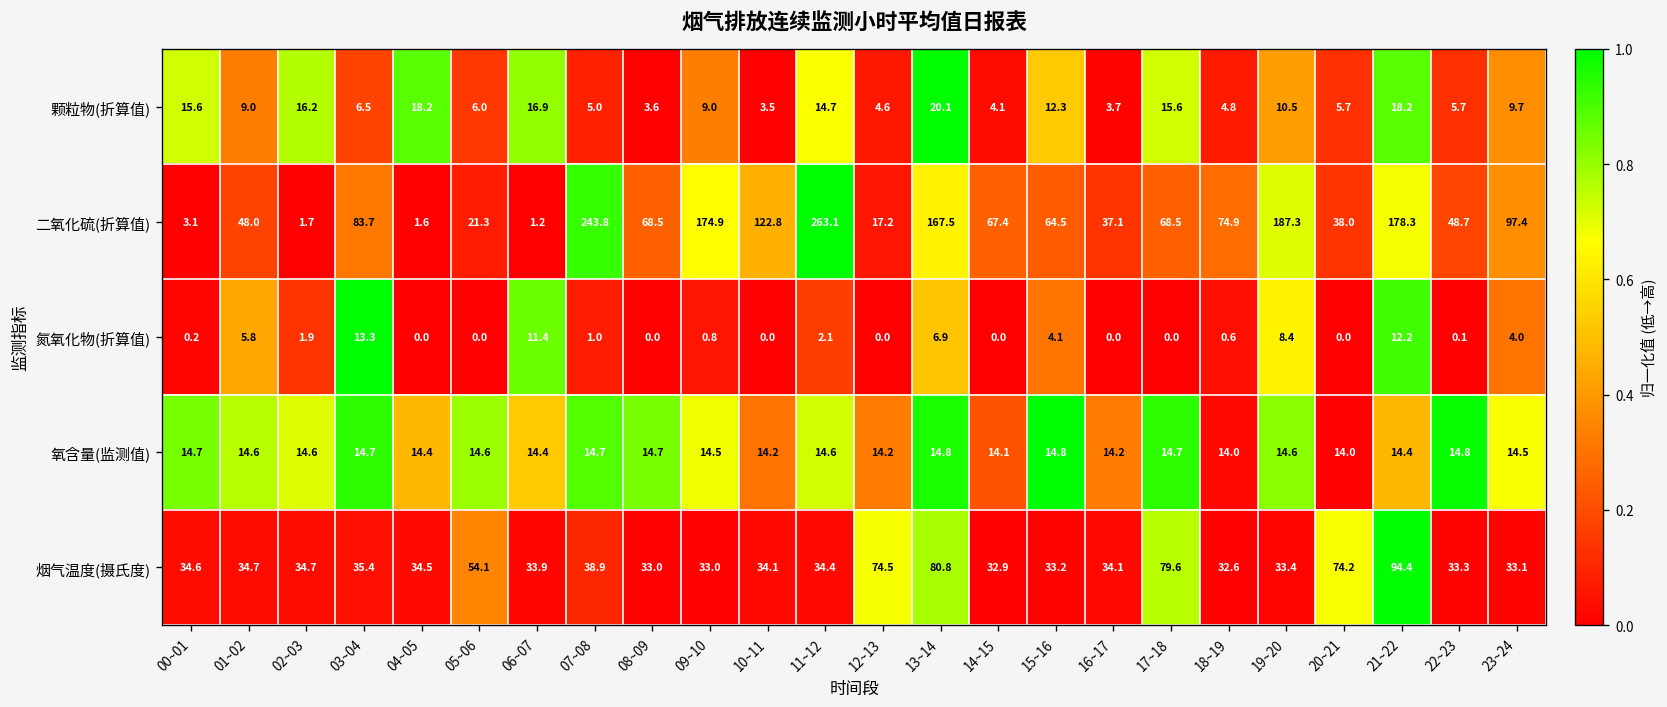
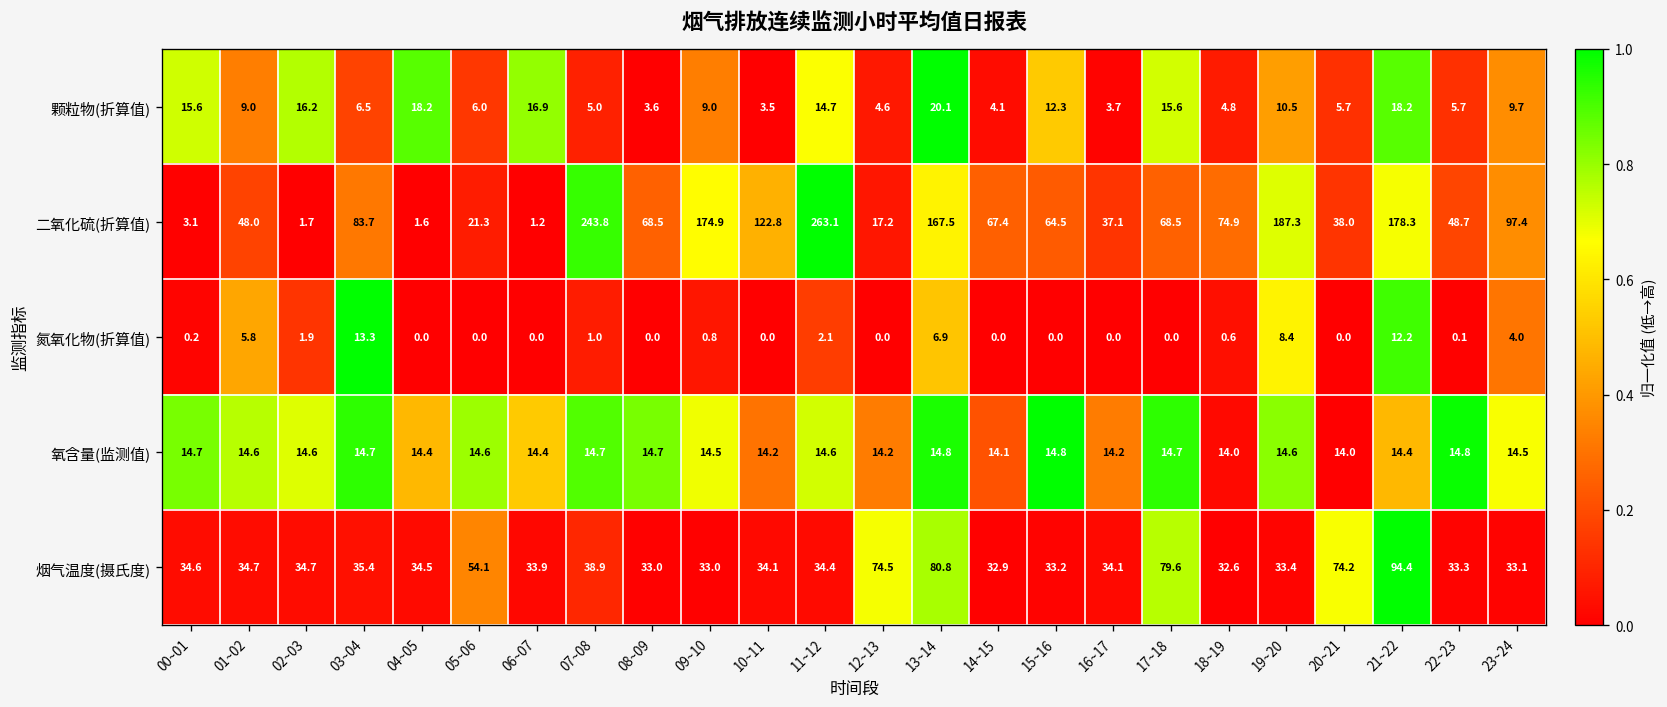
  {
    "颗粒物(折算值)": {
      "00~01": 15.6,
      "01~02": 9.0,
      "02~03": 16.2,
      "03~04": 6.5,
      "04~05": 18.2,
      "05~06": 6.0,
      "06~07": 16.9,
      "07~08": 5.0,
      "08~09": 3.6,
      "09~10": 9.0,
      "10~11": 3.5,
      "11~12": 14.7,
      "12~13": 4.6,
      "13~14": 20.1,
      "14~15": 4.1,
      "15~16": 12.3,
      "16~17": 3.7,
      "17~18": 15.6,
      "18~19": 4.8,
      "19~20": 10.5,
      "20~21": 5.7,
      "21~22": 18.2,
      "22~23": 5.7,
      "23~24": 9.7
    },
    "二氧化硫(折算值)": {
      "00~01": 3.1,
      "01~02": 48.0,
      "02~03": 1.7,
      "03~04": 83.7,
      "04~05": 1.6,
      "05~06": 21.3,
      "06~07": 1.2,
      "07~08": 243.8,
      "08~09": 68.5,
      "09~10": 174.9,
      "10~11": 122.8,
      "11~12": 263.1,
      "12~13": 17.2,
      "13~14": 167.5,
      "14~15": 67.4,
      "15~16": 64.5,
      "16~17": 37.1,
      "17~18": 68.5,
      "18~19": 74.9,
      "19~20": 187.3,
      "20~21": 38.0,
      "21~22": 178.3,
      "22~23": 48.7,
      "23~24": 97.4
    },
    "氮氧化物(折算值)": {
      "00~01": 0.2,
      "01~02": 5.8,
      "02~03": 1.9,
      "03~04": 13.3,
      "04~05": 0.0,
      "05~06": 0.0,
-     "06~07": 11.4,
+     "06~07": 0.0,
      "07~08": 1.0,
      "08~09": 0.0,
      "09~10": 0.8,
      "10~11": 0.0,
      "11~12": 2.1,
      "12~13": 0.0,
      "13~14": 6.9,
      "14~15": 0.0,
-     "15~16": 4.1,
+     "15~16": 0.0,
      "16~17": 0.0,
      "17~18": 0.0,
      "18~19": 0.6,
      "19~20": 8.4,
      "20~21": 0.0,
      "21~22": 12.2,
      "22~23": 0.1,
      "23~24": 4.0
    },
    "氧含量(监测值)": {
      "00~01": 14.7,
      "01~02": 14.6,
      "02~03": 14.6,
      "03~04": 14.7,
      "04~05": 14.4,
      "05~06": 14.6,
      "06~07": 14.4,
      "07~08": 14.7,
      "08~09": 14.7,
      "09~10": 14.5,
      "10~11": 14.2,
      "11~12": 14.6,
      "12~13": 14.2,
      "13~14": 14.8,
      "14~15": 14.1,
      "15~16": 14.8,
      "16~17": 14.2,
      "17~18": 14.7,
      "18~19": 14.0,
      "19~20": 14.6,
      "20~21": 14.0,
      "21~22": 14.4,
      "22~23": 14.8,
      "23~24": 14.5
    },
    "烟气温度(摄氏度)": {
      "00~01": 34.6,
      "01~02": 34.7,
      "02~03": 34.7,
      "03~04": 35.4,
      "04~05": 34.5,
      "05~06": 54.1,
      "06~07": 33.9,
      "07~08": 38.9,
      "08~09": 33.0,
      "09~10": 33.0,
      "10~11": 34.1,
      "11~12": 34.4,
      "12~13": 74.5,
      "13~14": 80.8,
      "14~15": 32.9,
      "15~16": 33.2,
      "16~17": 34.1,
      "17~18": 79.6,
      "18~19": 32.6,
      "19~20": 33.4,
      "20~21": 74.2,
      "21~22": 94.4,
      "22~23": 33.3,
      "23~24": 33.1
    }
  }
